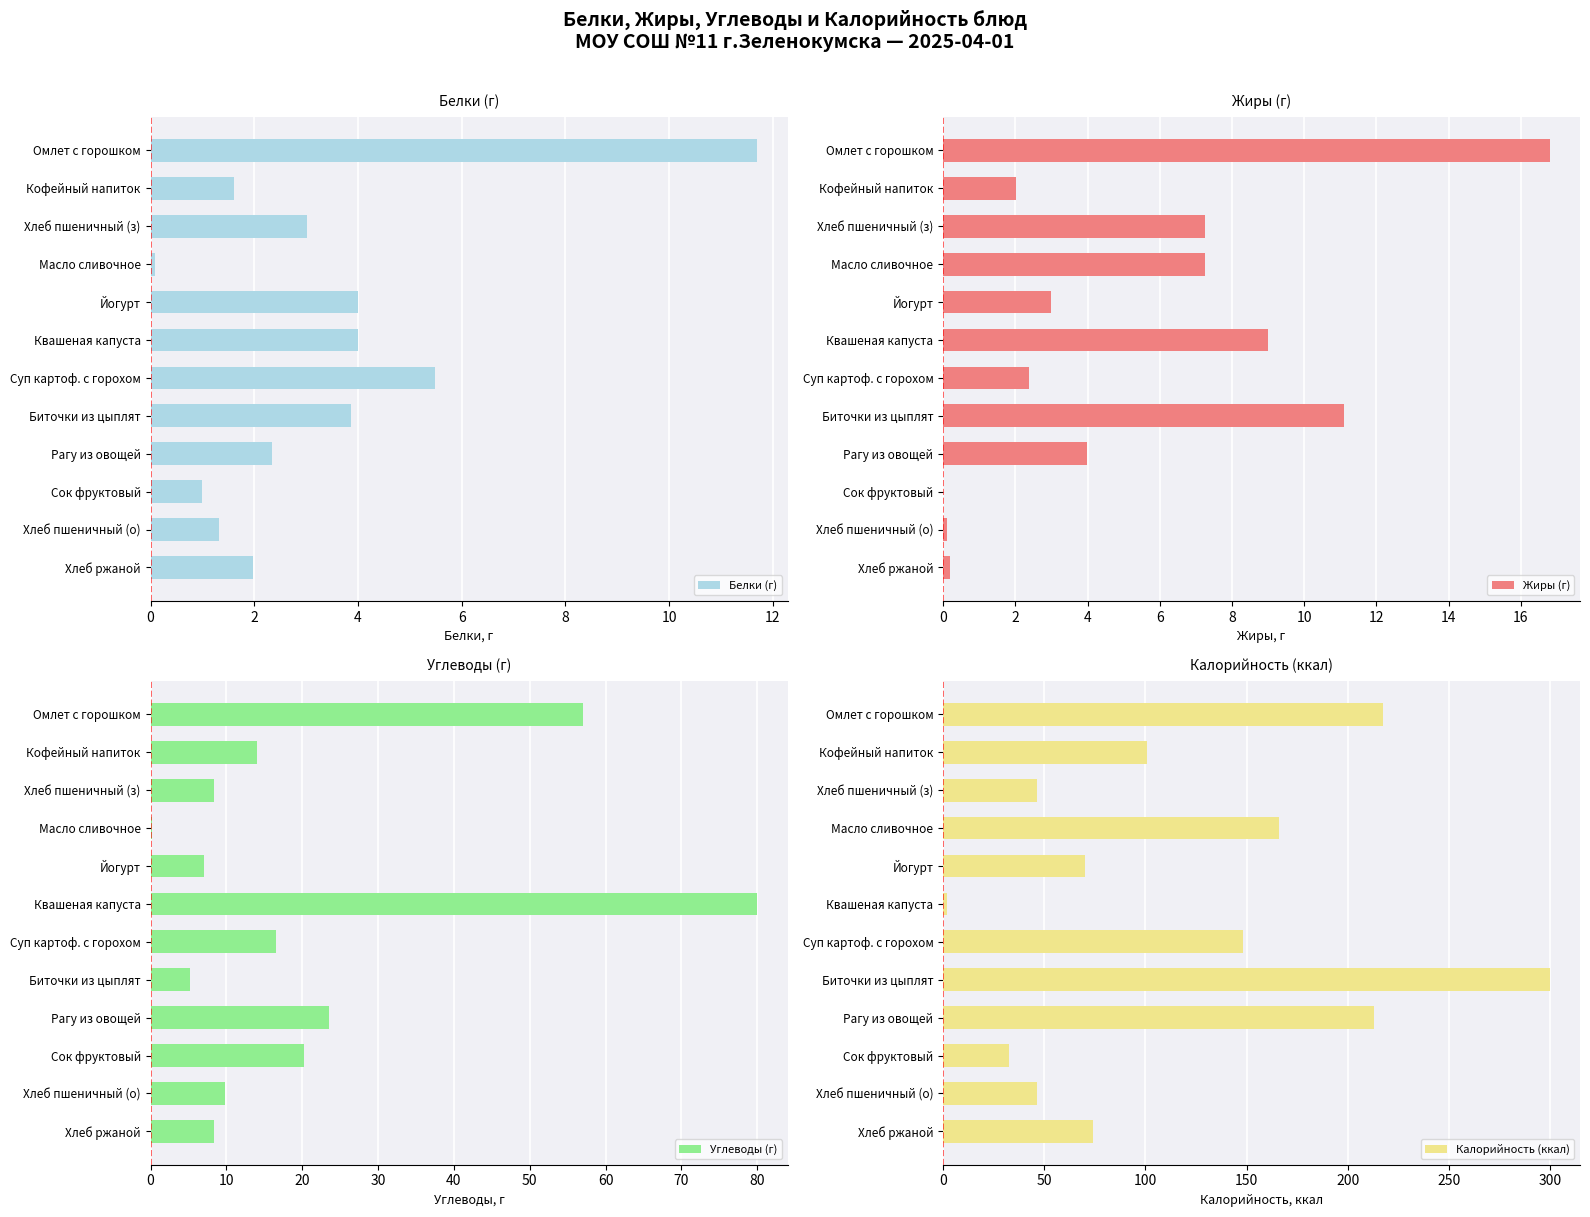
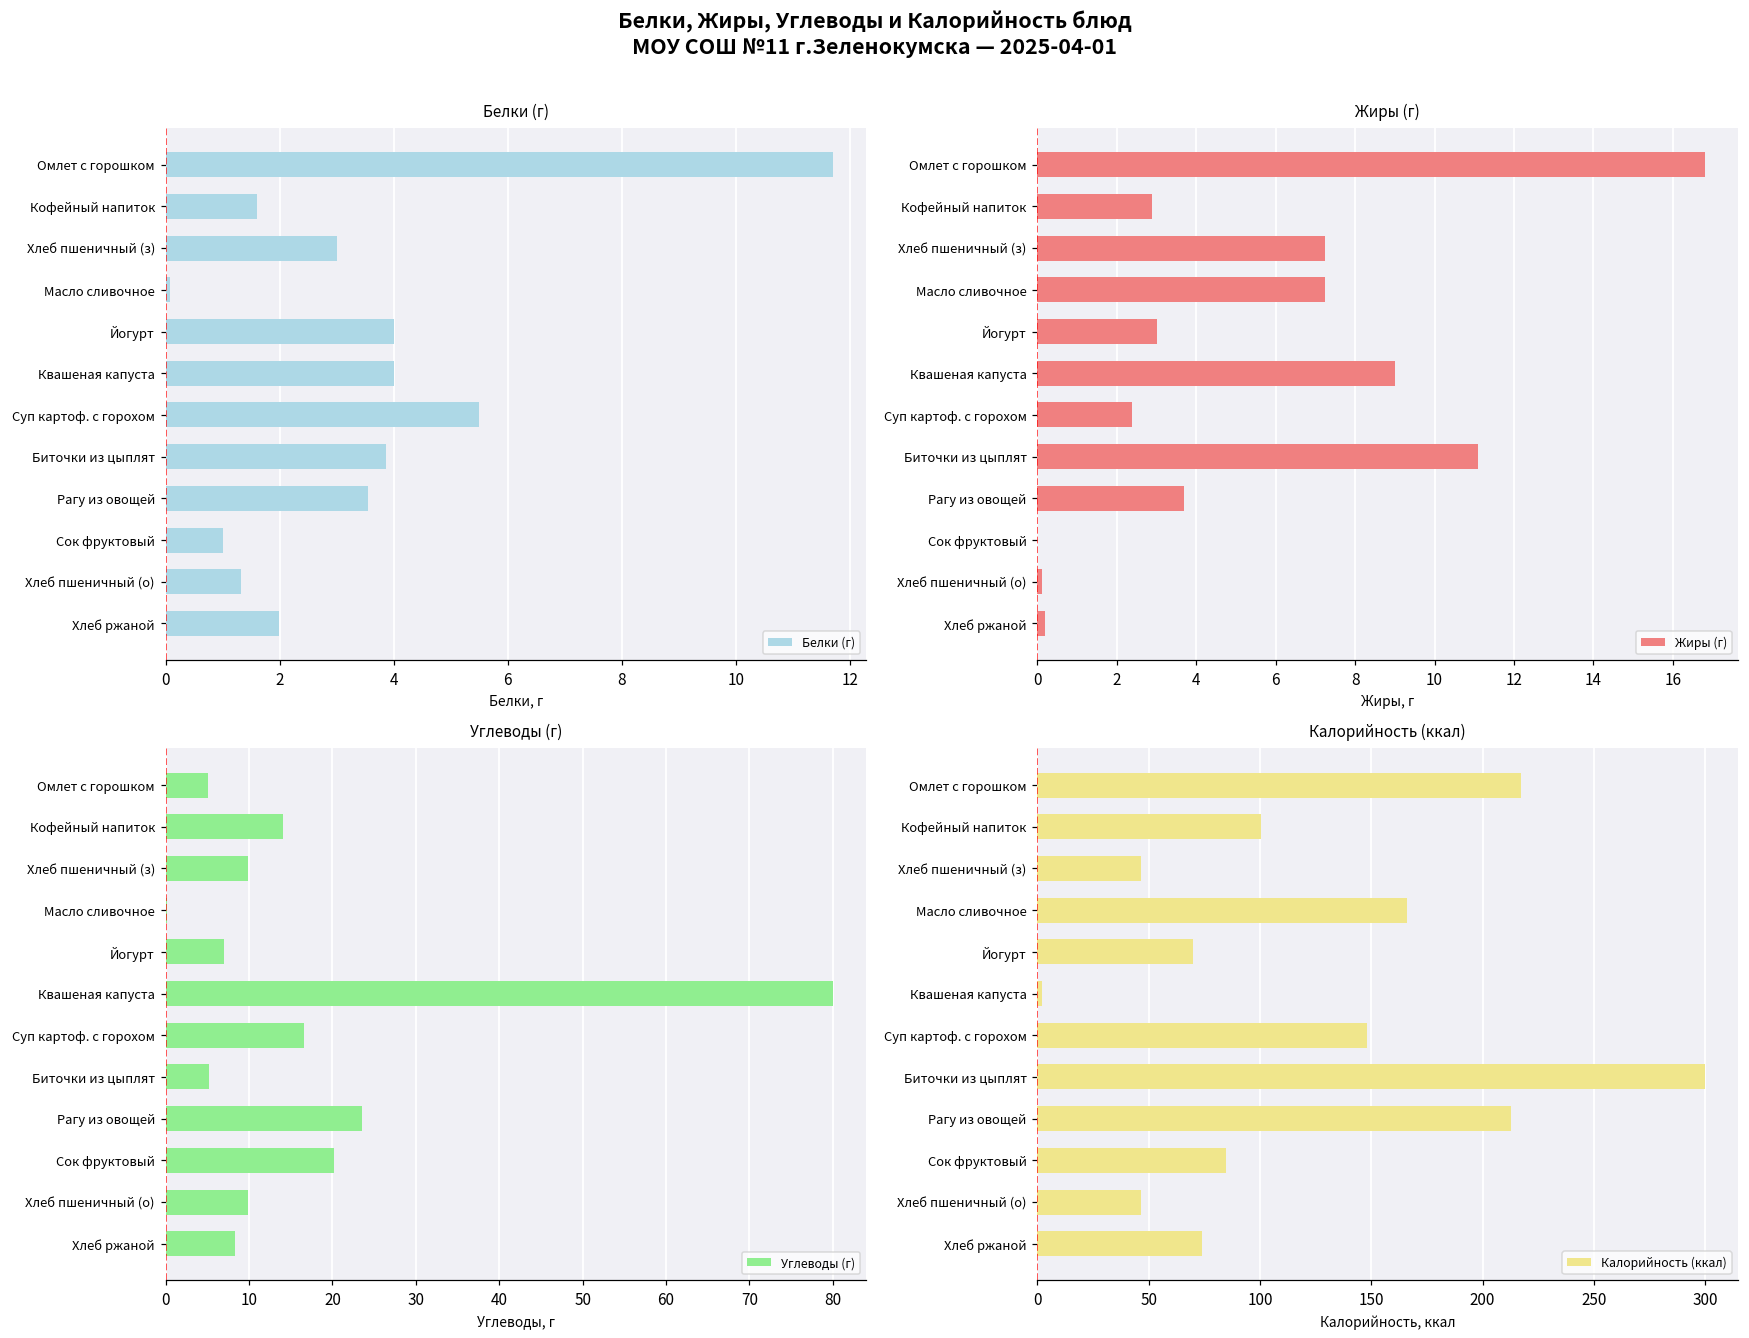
  {
    "Белки (г)": {
      "Омлет с горошком": 11.7,
      "Кофейный напиток": 1.6,
      "Хлеб пшеничный (з)": 3.0,
      "Масло сливочное": 0.1,
      "Йогурт": 4.0,
      "Квашеная капуста": 4.0,
      "Суп картоф. с горохом": 5.5,
      "Биточки из цыплят": 3.9,
-     "Рагу из овощей": 2.3,
+     "Рагу из овощей": 3.6,
      "Сок фруктовый": 1.0,
      "Хлеб пшеничный (о)": 1.3,
      "Хлеб ржаной": 2.0
    },
    "Жиры (г)": {
      "Омлет с горошком": 16.8,
-     "Кофейный напиток": 2.0,
+     "Кофейный напиток": 2.9,
      "Хлеб пшеничный (з)": 7.3,
      "Масло сливочное": 7.3,
      "Йогурт": 3.0,
      "Квашеная капуста": 9.0,
      "Суп картоф. с горохом": 2.4,
      "Биточки из цыплят": 11.1,
-     "Рагу из овощей": 4.0,
+     "Рагу из овощей": 3.7,
      "Сок фруктовый": 0.0,
      "Хлеб пшеничный (о)": 0.1,
      "Хлеб ржаной": 0.2
    },
    "Углеводы (г)": {
-     "Омлет с горошком": 57,
+     "Омлет с горошком": 5,
      "Кофейный напиток": 14,
-     "Хлеб пшеничный (з)": 8,
+     "Хлеб пшеничный (з)": 10,
      "Йогурт": 7,
      "Квашеная капуста": 80,
      "Суп картоф. с горохом": 17,
      "Биточки из цыплят": 5,
      "Рагу из овощей": 24,
      "Сок фруктовый": 20,
      "Хлеб пшеничный (о)": 10,
      "Хлеб ржаной": 8
    },
    "Калорийность (ккал)": {
      "Омлет с горошком": 218,
      "Кофейный напиток": 101,
      "Хлеб пшеничный (з)": 47,
      "Масло сливочное": 166,
      "Йогурт": 70,
      "Квашеная капуста": 2,
      "Суп картоф. с горохом": 148,
      "Биточки из цыплят": 300,
      "Рагу из овощей": 213,
-     "Сок фруктовый": 32,
+     "Сок фруктовый": 85,
      "Хлеб пшеничный (о)": 47,
      "Хлеб ржаной": 74
    }
  }
